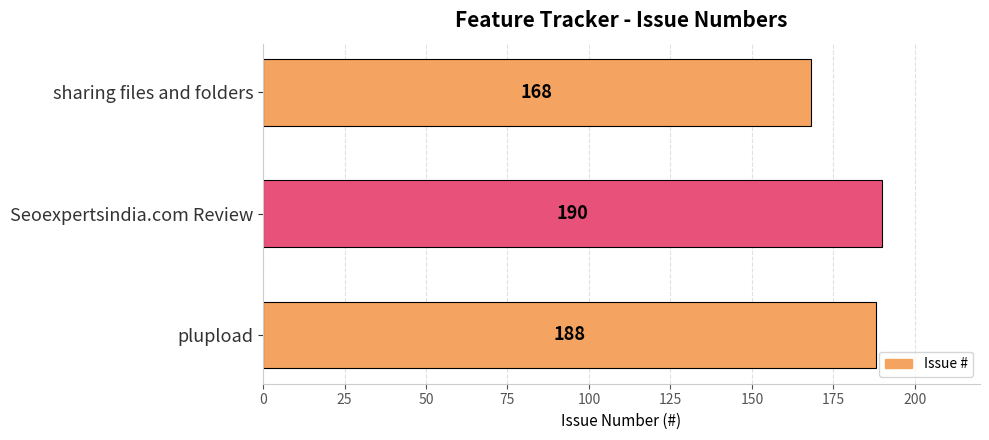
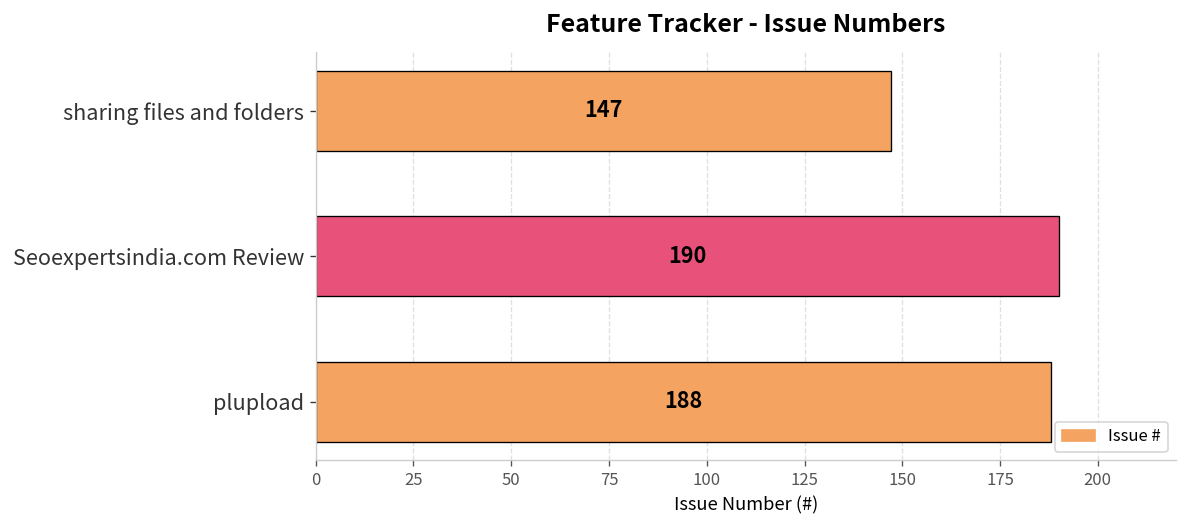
  {
-   "sharing files and folders": 168,
+   "sharing files and folders": 147,
    "Seoexpertsindia.com Review": 190,
    "plupload": 188
  }
